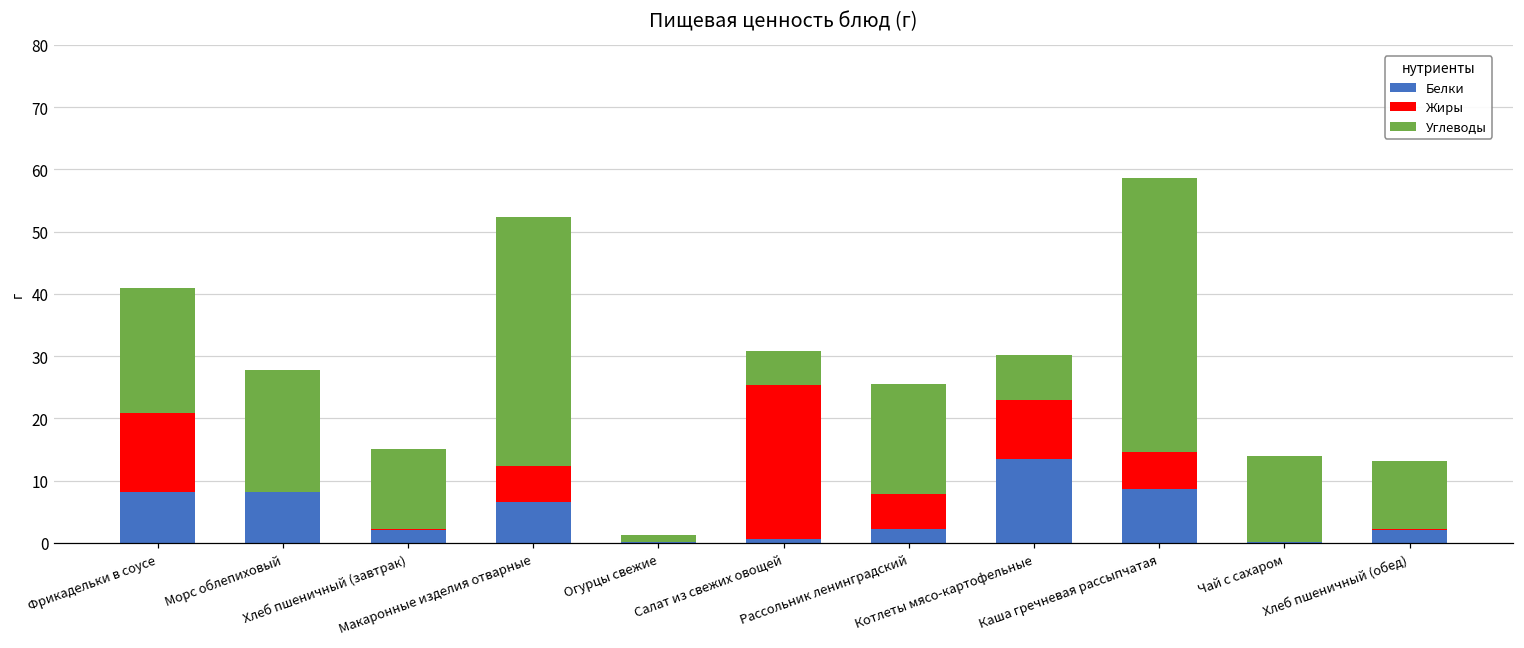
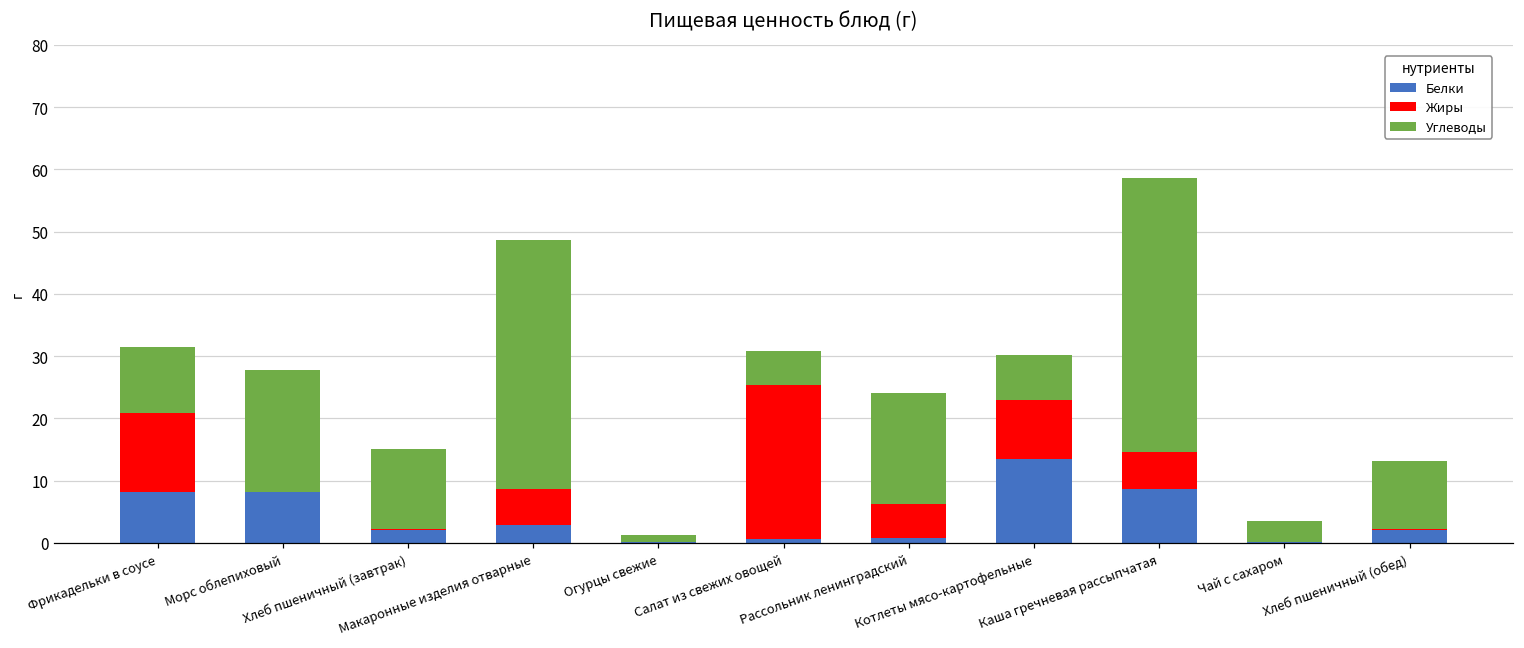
  {
    "Белки": {
      "Фрикадельки в соусе": 8,
      "Морс облепиховый": 8,
      "Хлеб пшеничный (завтрак)": 2,
-     "Макаронные изделия отварные": 7,
+     "Макаронные изделия отварные": 3,
      "Салат из свежих овощей": 1,
-     "Рассольник ленинградский": 2,
+     "Рассольник ленинградский": 1,
      "Котлеты мясо-картофельные": 14,
      "Каша гречневая рассыпчатая": 9,
      "Хлеб пшеничный (обед)": 2
    },
    "Жиры": {
      "Фрикадельки в соусе": 13,
      "Макаронные изделия отварные": 6,
      "Огурцы свежие": 0,
      "Салат из свежих овощей": 25,
      "Рассольник ленинградский": 6,
      "Котлеты мясо-картофельные": 10,
      "Каша гречневая рассыпчатая": 6,
      "Чай с сахаром": 0
    },
    "Углеводы": {
-     "Фрикадельки в соусе": 20,
+     "Фрикадельки в соусе": 11,
      "Морс облепиховый": 20,
      "Хлеб пшеничный (завтрак)": 13,
      "Макаронные изделия отварные": 40,
      "Огурцы свежие": 1,
      "Салат из свежих овощей": 6,
      "Рассольник ленинградский": 18,
      "Котлеты мясо-картофельные": 7,
      "Каша гречневая рассыпчатая": 44,
-     "Чай с сахаром": 14,
+     "Чай с сахаром": 3,
      "Хлеб пшеничный (обед)": 11
    }
  }
